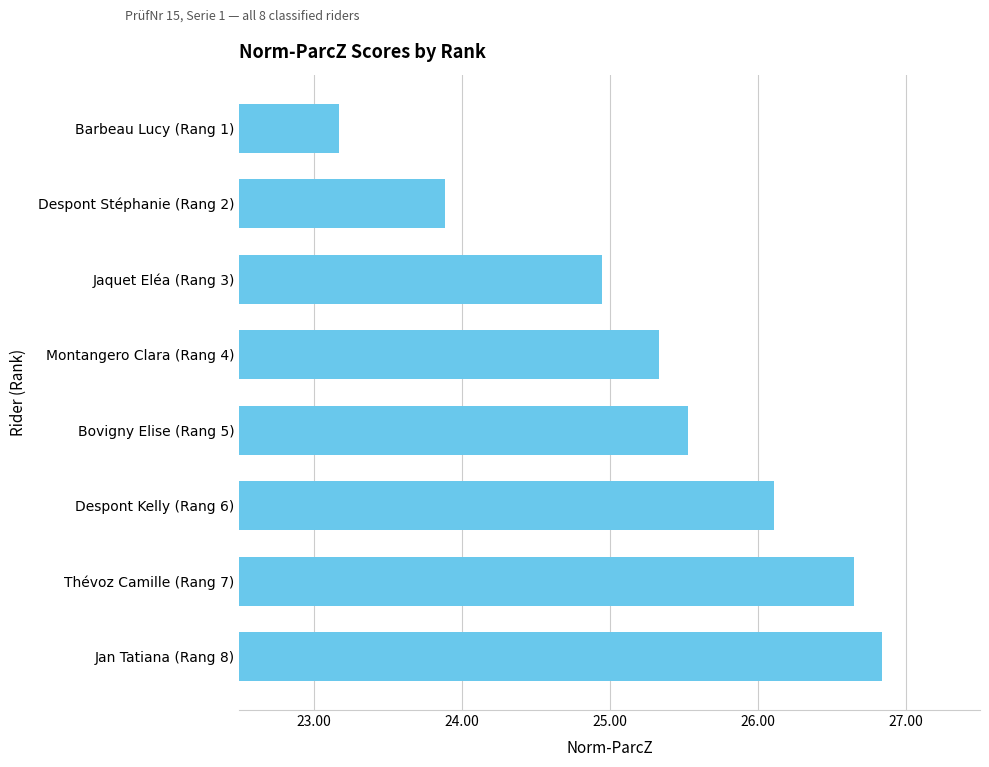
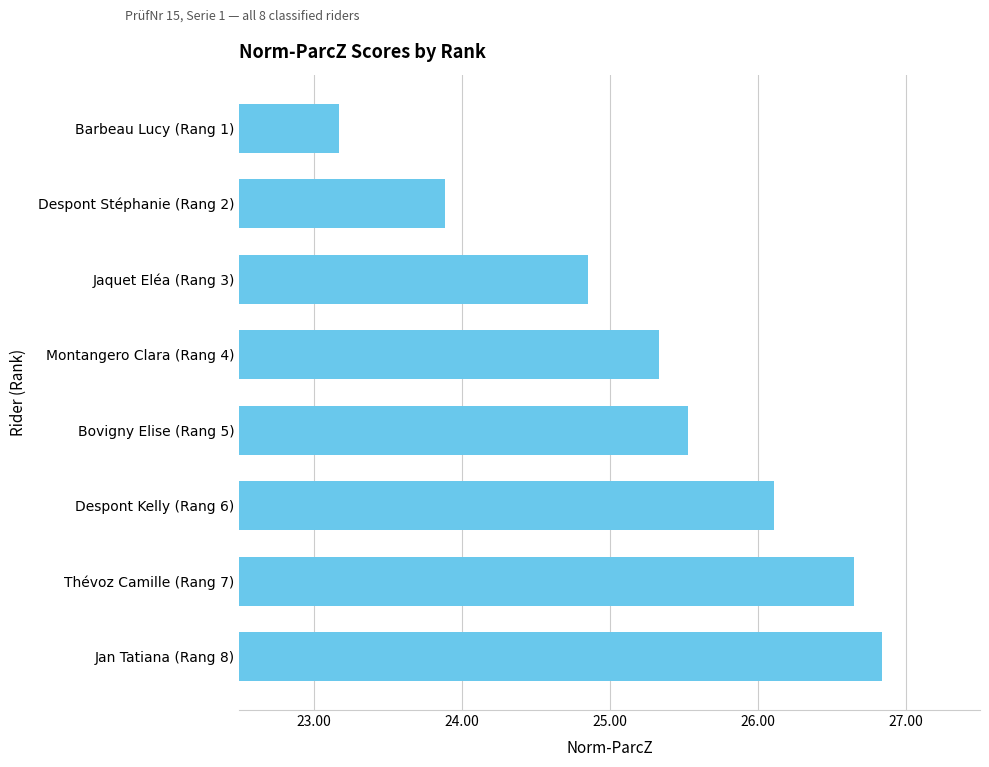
  {
    "Barbeau Lucy (Rang 1)": 23.17,
    "Despont Stéphanie (Rang 2)": 23.89,
-   "Jaquet Eléa (Rang 3)": 24.95,
+   "Jaquet Eléa (Rang 3)": 24.85,
    "Montangero Clara (Rang 4)": 25.33,
    "Bovigny Elise (Rang 5)": 25.53,
    "Despont Kelly (Rang 6)": 26.11,
    "Thévoz Camille (Rang 7)": 26.65,
    "Jan Tatiana (Rang 8)": 26.84
  }
